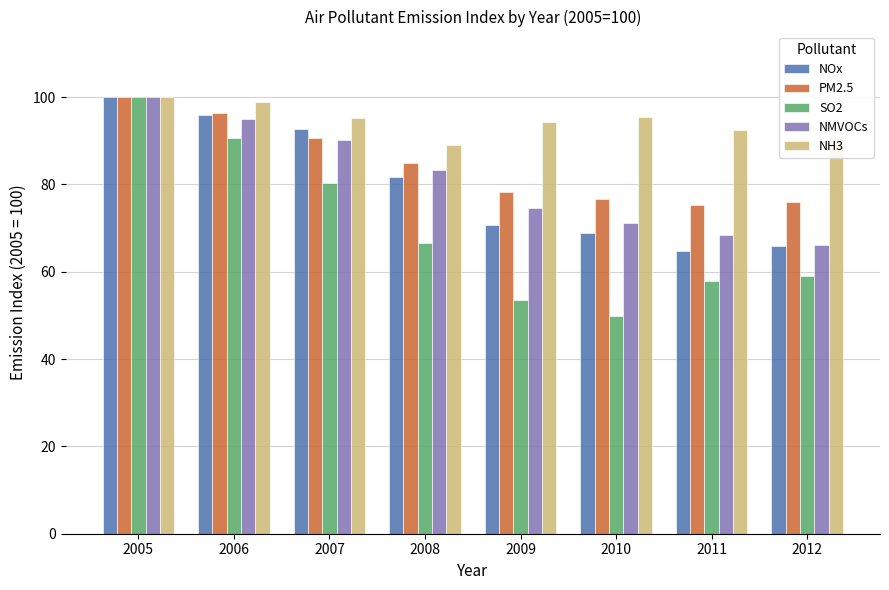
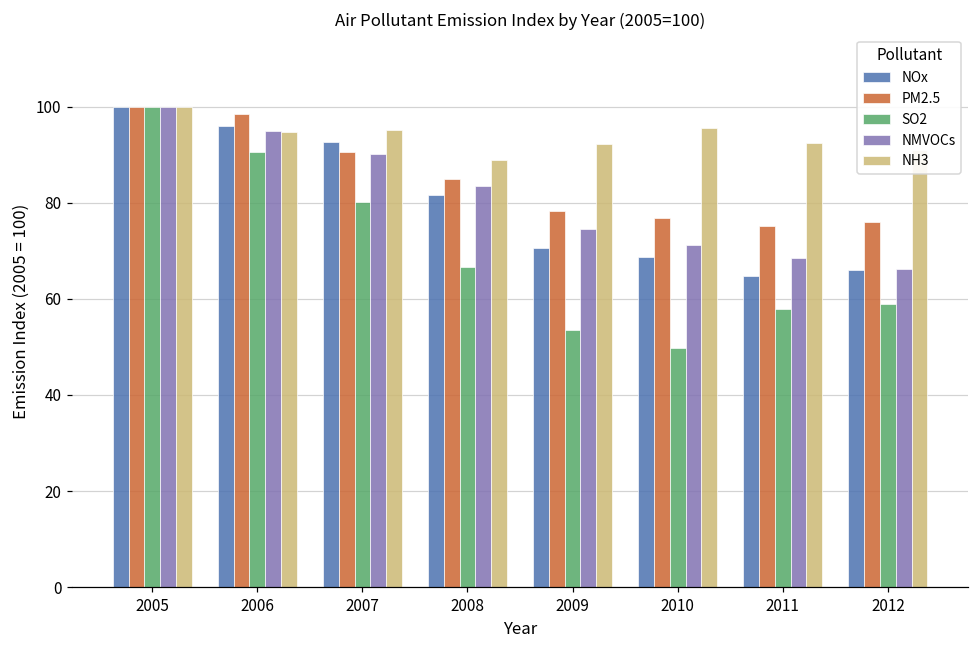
  {
    "PM2.5": {
      "2005": 100,
-     "2006": 96,
+     "2006": 98,
      "2007": 91,
      "2008": 85,
      "2009": 78,
      "2010": 77,
      "2011": 75,
      "2012": 76
    },
    "SO2": {
      "2005": 100,
      "2006": 91,
      "2007": 80,
      "2008": 67,
      "2009": 53,
      "2010": 50,
      "2011": 58,
      "2012": 59
    },
    "NH3": {
      "2005": 100,
-     "2006": 99,
+     "2006": 95,
      "2007": 95,
      "2008": 89,
-     "2009": 94,
+     "2009": 92,
      "2010": 96,
      "2011": 92
    }
  }
